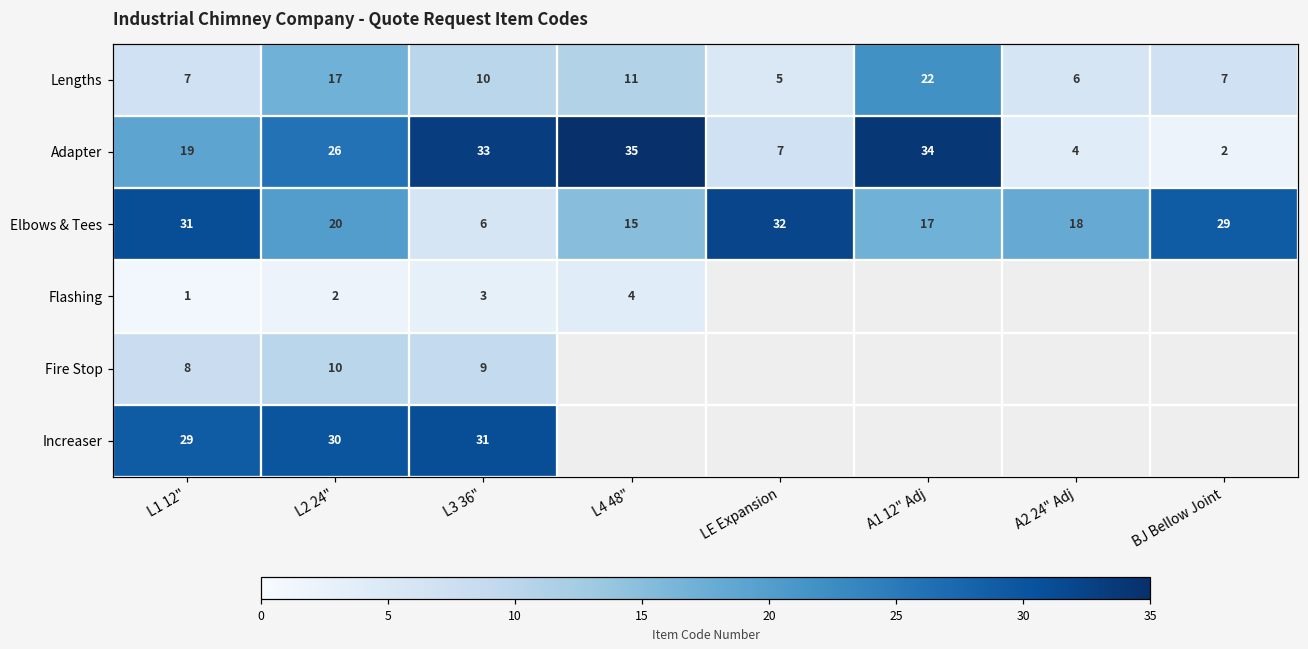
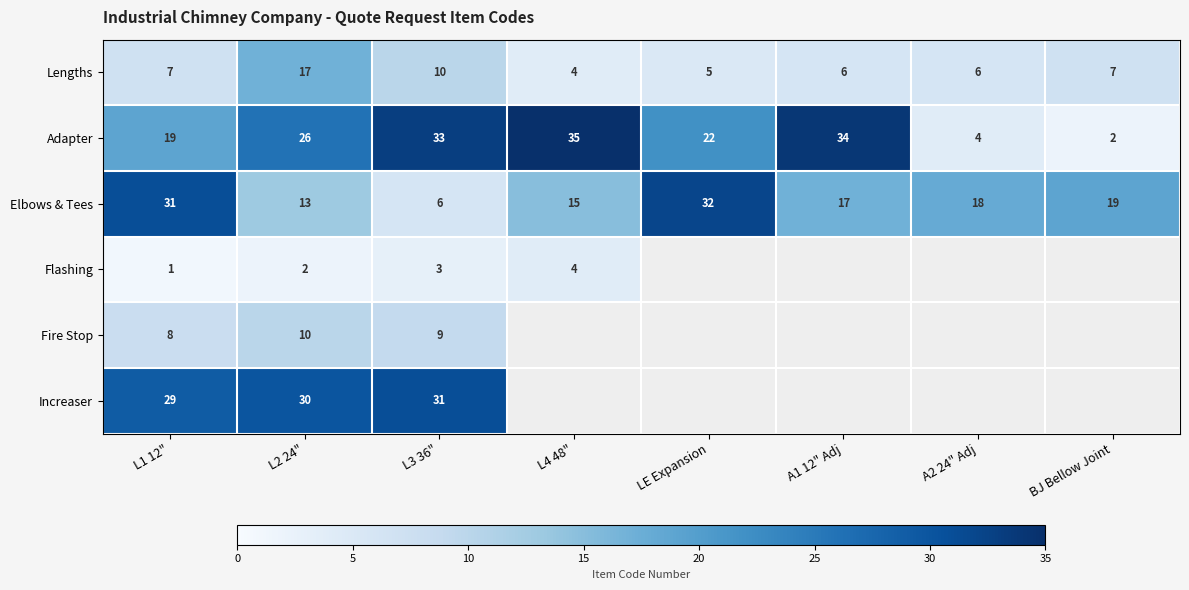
  {
    "Lengths": {
      "L1 12\"": 7,
      "L2 24\"": 17,
      "L3 36\"": 10,
-     "L4 48\"": 11,
+     "L4 48\"": 4,
      "LE Expansion": 5,
-     "A1 12\" Adj": 22,
+     "A1 12\" Adj": 6,
      "A2 24\" Adj": 6,
      "BJ Bellow Joint": 7
    },
    "Adapter": {
      "L1 12\"": 19,
      "L2 24\"": 26,
      "L3 36\"": 33,
      "L4 48\"": 35,
-     "LE Expansion": 7,
+     "LE Expansion": 22,
      "A1 12\" Adj": 34,
      "A2 24\" Adj": 4,
      "BJ Bellow Joint": 2
    },
    "Elbows & Tees": {
      "L1 12\"": 31,
-     "L2 24\"": 20,
+     "L2 24\"": 13,
      "L3 36\"": 6,
      "L4 48\"": 15,
      "LE Expansion": 32,
      "A1 12\" Adj": 17,
      "A2 24\" Adj": 18,
-     "BJ Bellow Joint": 29
+     "BJ Bellow Joint": 19
    },
    "Flashing": {
      "L1 12\"": 1,
      "L2 24\"": 2,
      "L3 36\"": 3,
      "L4 48\"": 4
    },
    "Fire Stop": {
      "L1 12\"": 8,
      "L2 24\"": 10,
      "L3 36\"": 9
    },
    "Increaser": {
      "L1 12\"": 29,
      "L2 24\"": 30,
      "L3 36\"": 31
    }
  }
